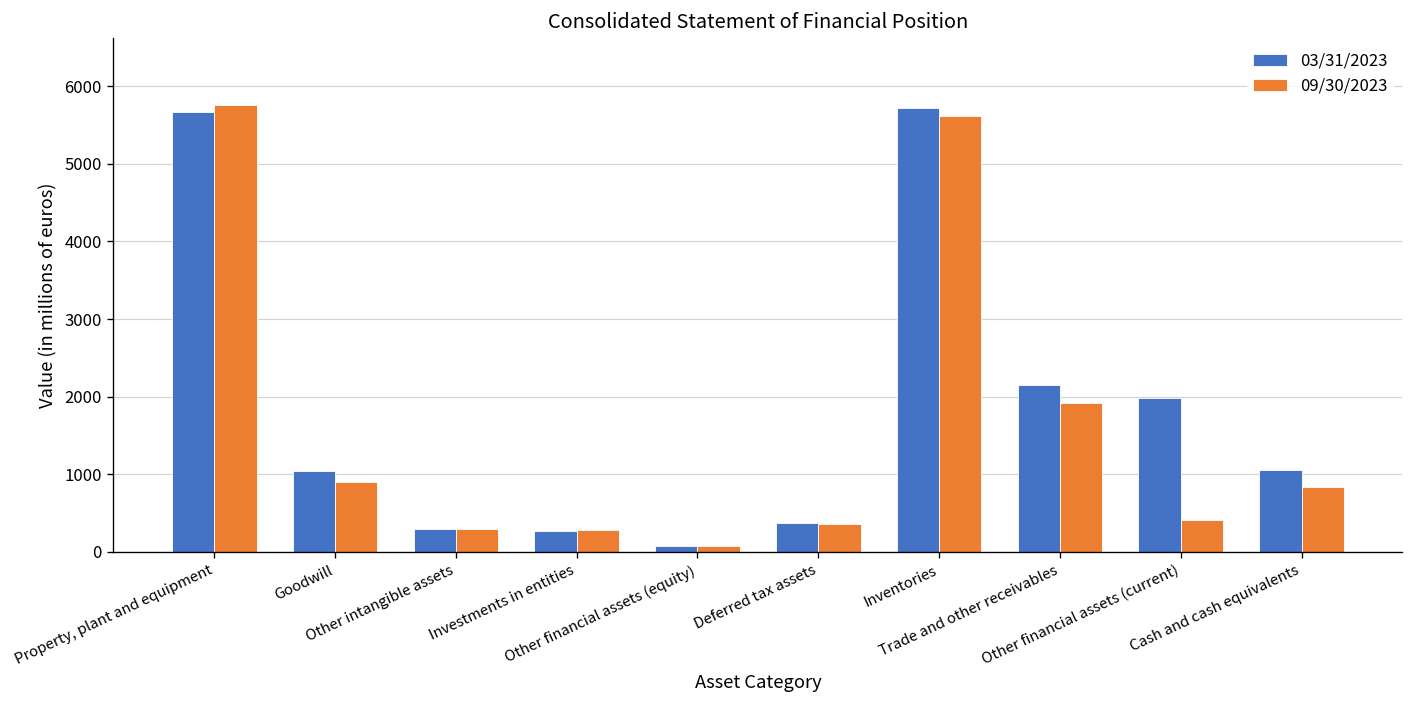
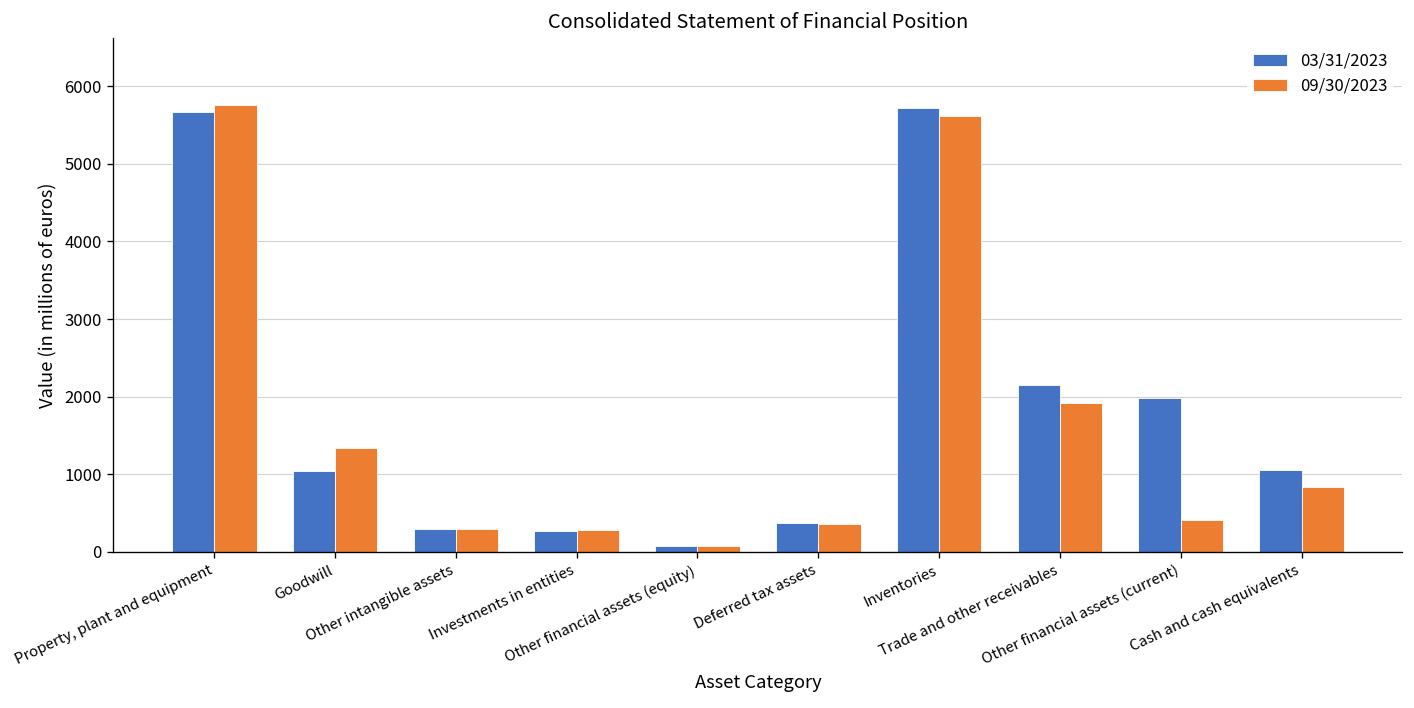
  {
    "03/31/2023": {
      "Property, plant and equipment": 5700,
      "Goodwill": 1000,
      "Other intangible assets": 300,
      "Investments in entities": 300,
      "Other financial assets (equity)": 100,
      "Deferred tax assets": 400,
      "Inventories": 5700,
      "Trade and other receivables": 2200,
      "Other financial assets (current)": 2000,
      "Cash and cash equivalents": 1100
    },
    "09/30/2023": {
      "Property, plant and equipment": 5800,
-     "Goodwill": 900,
+     "Goodwill": 1300,
      "Other intangible assets": 300,
      "Investments in entities": 300,
      "Other financial assets (equity)": 100,
      "Deferred tax assets": 400,
      "Inventories": 5600,
      "Trade and other receivables": 1900,
      "Other financial assets (current)": 400,
      "Cash and cash equivalents": 800
    }
  }
